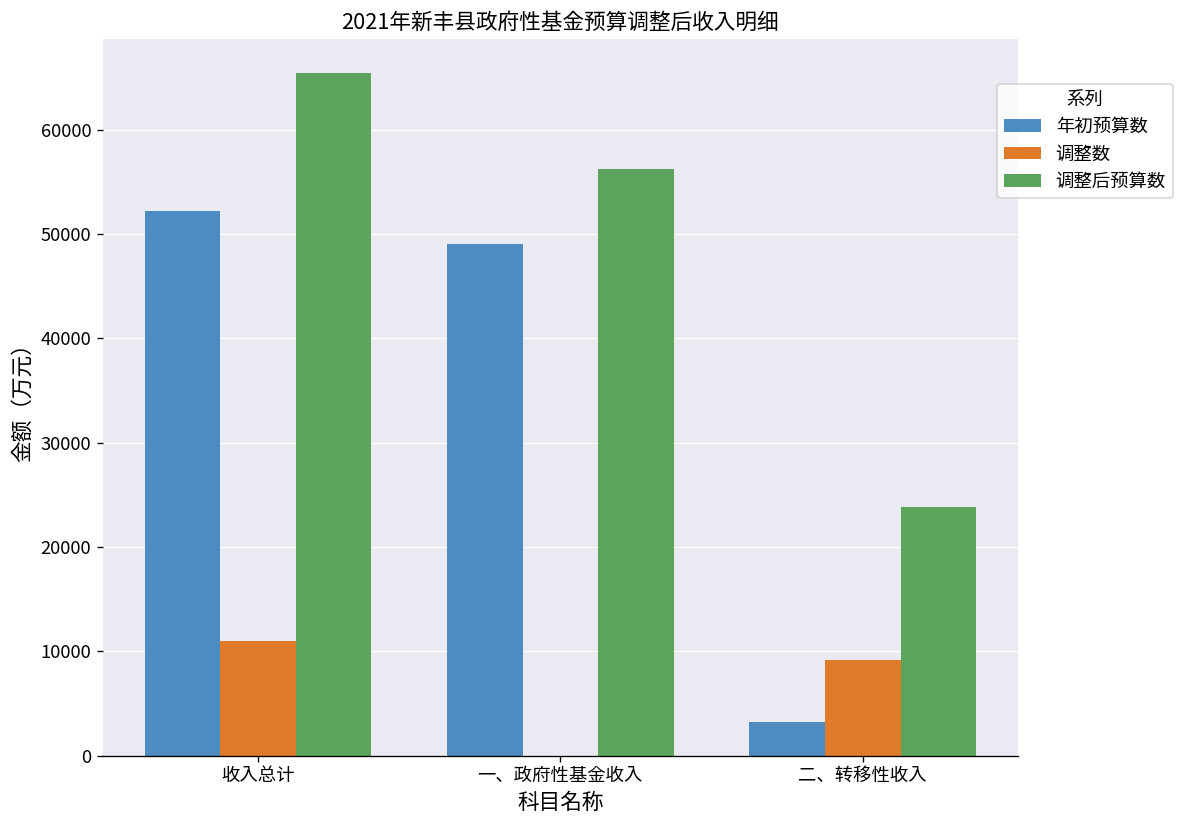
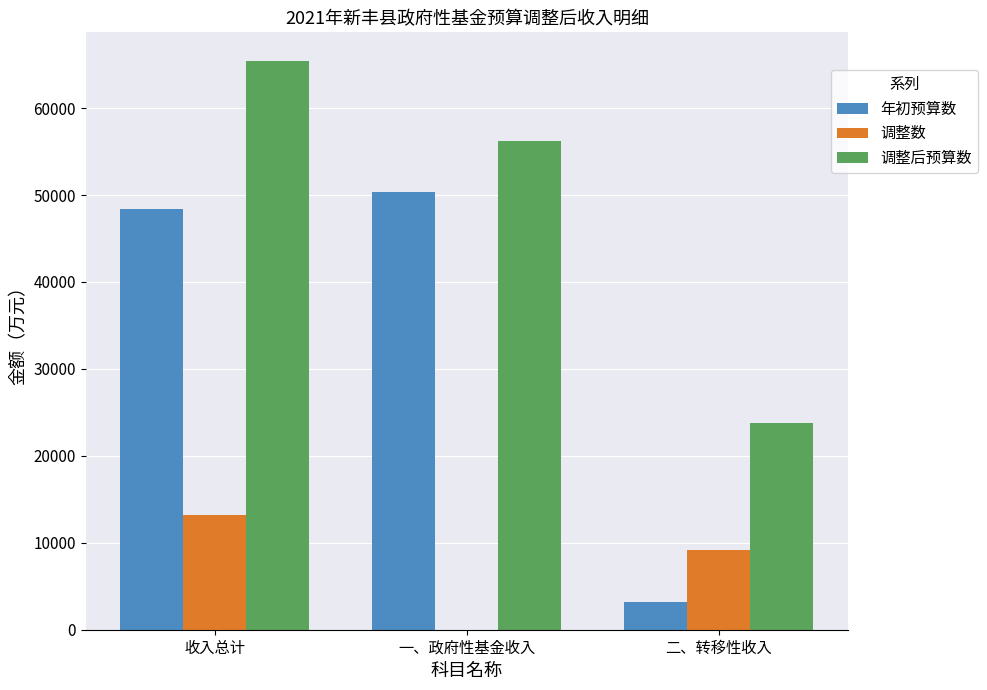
  {
    "年初预算数": {
-     "收入总计": 52000,
-     "一、政府性基金收入": 49000,
+     "收入总计": 48000,
+     "一、政府性基金收入": 50000,
      "二、转移性收入": 3000
    },
    "调整数": {
-     "收入总计": 11000,
+     "收入总计": 13000,
      "一、政府性基金收入": 0,
      "二、转移性收入": 9000
    },
    "调整后预算数": {
      "收入总计": 65000,
      "一、政府性基金收入": 56000,
      "二、转移性收入": 24000
    }
  }
